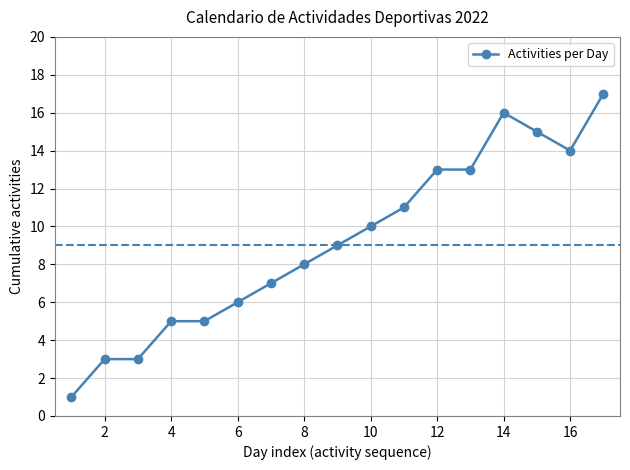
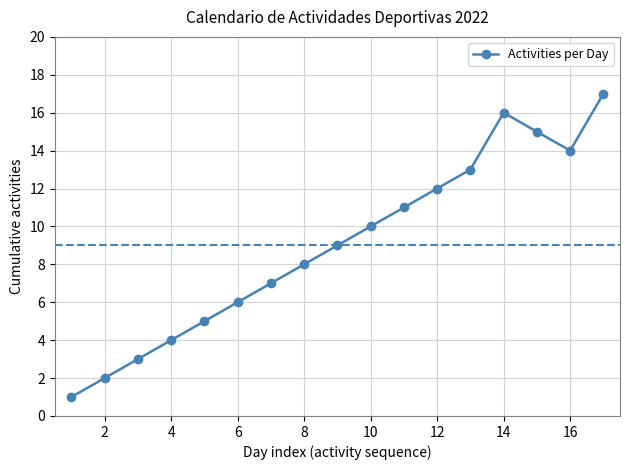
  {
-   "2": 3,
-   "4": 5,
+   "2": 2,
+   "4": 4,
    "6": 6,
    "8": 8,
    "10": 10,
-   "12": 13,
+   "12": 12,
    "14": 16,
    "16": 14
  }
